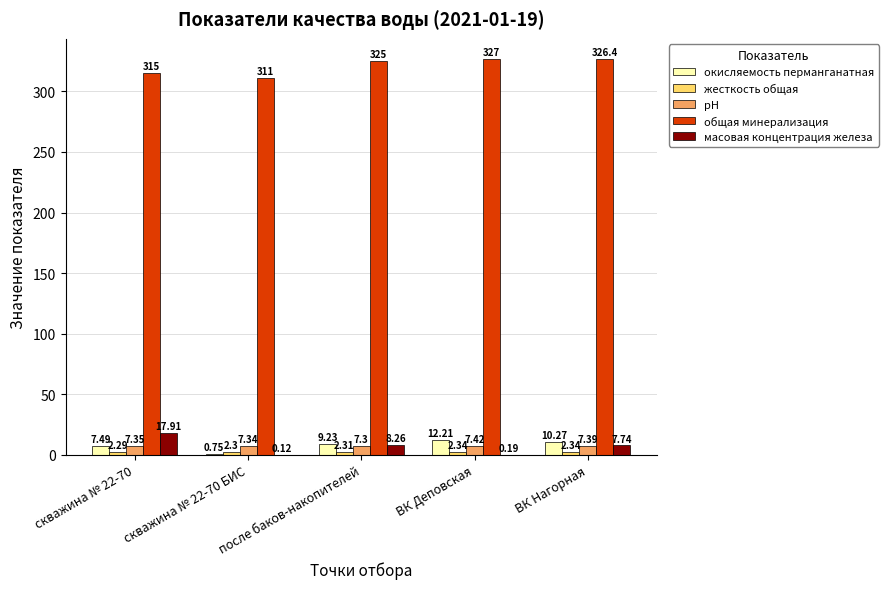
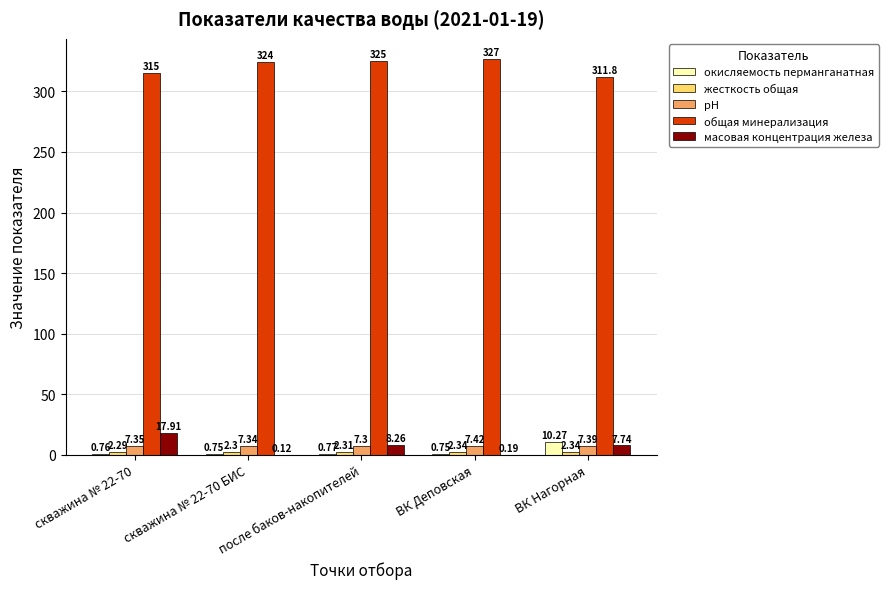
  {
    "окисляемость перманганатная": {
-     "скважина № 22-70": 7.49,
+     "скважина № 22-70": 0.76,
      "скважина № 22-70 БИС": 0.75,
-     "после баков-накопителей": 9.23,
-     "ВК Деповская": 12.21,
+     "после баков-накопителей": 0.77,
+     "ВК Деповская": 0.75,
      "ВК Нагорная": 10.27
    },
    "общая минерализация": {
      "скважина № 22-70": 315,
-     "скважина № 22-70 БИС": 311,
+     "скважина № 22-70 БИС": 324,
      "после баков-накопителей": 325,
      "ВК Деповская": 327,
-     "ВК Нагорная": 326.4
+     "ВК Нагорная": 311.8
    },
    "масовая концентрация железа": {
      "скважина № 22-70": 17.91,
      "скважина № 22-70 БИС": 0.12,
      "после баков-накопителей": 8.26,
      "ВК Деповская": 0.19,
      "ВК Нагорная": 7.74
    }
  }
